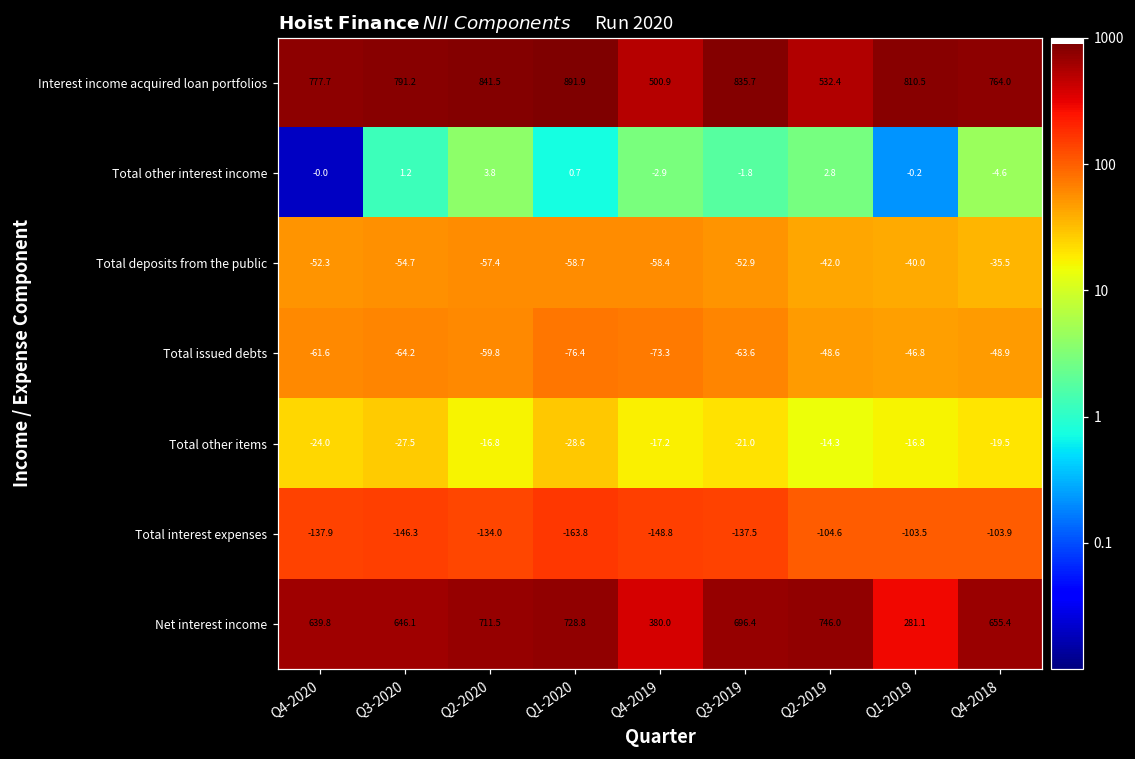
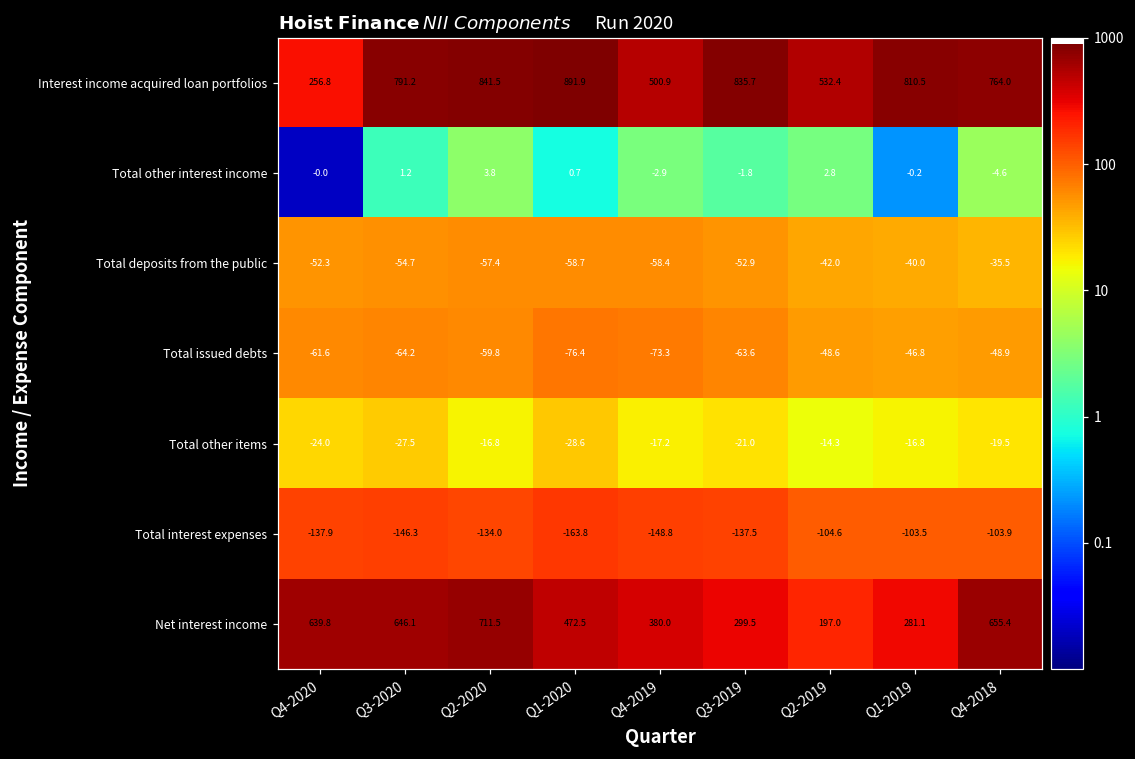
  {
    "Interest income acquired loan portfolios": {
-     "Q4-2020": 777.7,
+     "Q4-2020": 256.8,
      "Q3-2020": 791.2,
      "Q2-2020": 841.5,
      "Q1-2020": 891.9,
      "Q4-2019": 500.9,
      "Q3-2019": 835.7,
      "Q2-2019": 532.4,
      "Q1-2019": 810.5,
      "Q4-2018": 764.0
    },
    "Total other interest income": {
      "Q4-2020": -0.0,
      "Q3-2020": 1.2,
      "Q2-2020": 3.8,
      "Q1-2020": 0.7,
      "Q4-2019": -2.9,
      "Q3-2019": -1.8,
      "Q2-2019": 2.8,
      "Q1-2019": -0.2,
      "Q4-2018": -4.6
    },
    "Total deposits from the public": {
      "Q4-2020": -52.3,
      "Q3-2020": -54.7,
      "Q2-2020": -57.4,
      "Q1-2020": -58.7,
      "Q4-2019": -58.4,
      "Q3-2019": -52.9,
      "Q2-2019": -42.0,
      "Q1-2019": -40.0,
      "Q4-2018": -35.5
    },
    "Total issued debts": {
      "Q4-2020": -61.6,
      "Q3-2020": -64.2,
      "Q2-2020": -59.8,
      "Q1-2020": -76.4,
      "Q4-2019": -73.3,
      "Q3-2019": -63.6,
      "Q2-2019": -48.6,
      "Q1-2019": -46.8,
      "Q4-2018": -48.9
    },
    "Total other items": {
      "Q4-2020": -24.0,
      "Q3-2020": -27.5,
      "Q2-2020": -16.8,
      "Q1-2020": -28.6,
      "Q4-2019": -17.2,
      "Q3-2019": -21.0,
      "Q2-2019": -14.3,
      "Q1-2019": -16.8,
      "Q4-2018": -19.5
    },
    "Total interest expenses": {
      "Q4-2020": -137.9,
      "Q3-2020": -146.3,
      "Q2-2020": -134.0,
      "Q1-2020": -163.8,
      "Q4-2019": -148.8,
      "Q3-2019": -137.5,
      "Q2-2019": -104.6,
      "Q1-2019": -103.5,
      "Q4-2018": -103.9
    },
    "Net interest income": {
      "Q4-2020": 639.8,
      "Q3-2020": 646.1,
      "Q2-2020": 711.5,
-     "Q1-2020": 728.8,
+     "Q1-2020": 472.5,
      "Q4-2019": 380.0,
-     "Q3-2019": 696.4,
-     "Q2-2019": 746.0,
+     "Q3-2019": 299.5,
+     "Q2-2019": 197.0,
      "Q1-2019": 281.1,
      "Q4-2018": 655.4
    }
  }
